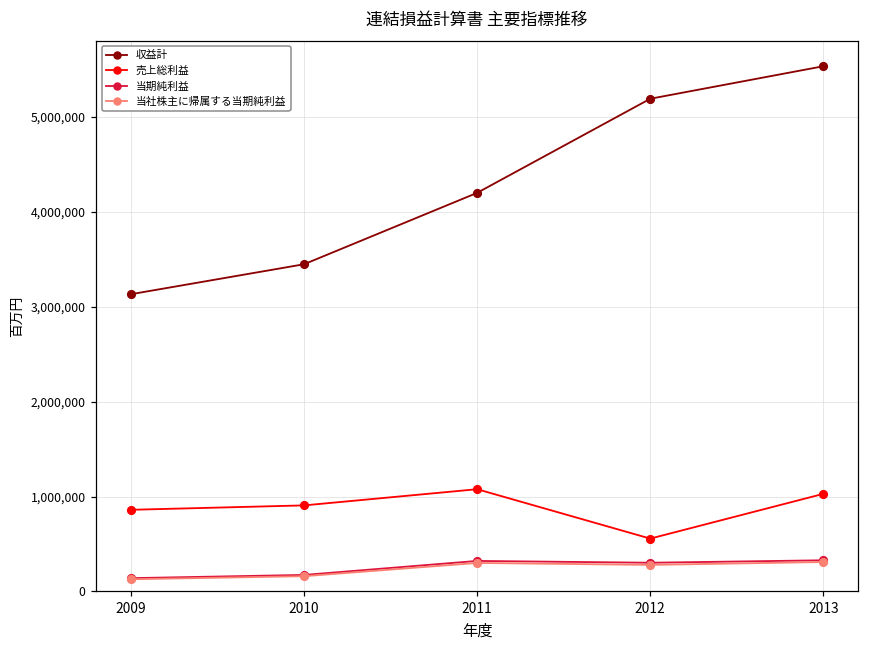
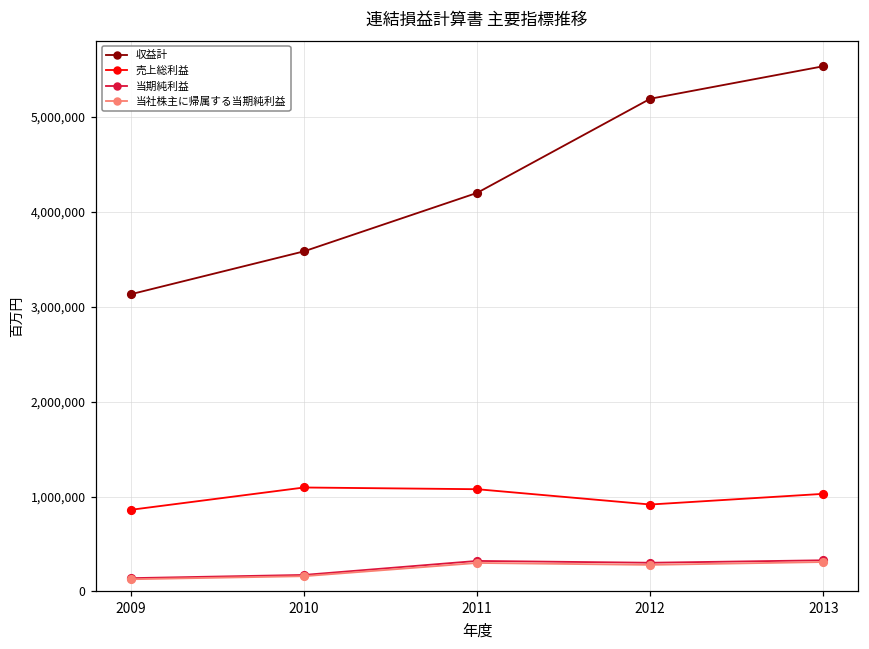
  {
    "収益計": {
      "2009": "3,100,000",
-     "2010": "3,400,000",
+     "2010": "3,600,000",
      "2011": "4,200,000",
      "2012": "5,200,000",
      "2013": "5,500,000"
    },
    "売上総利益": {
      "2009": "900,000",
-     "2010": "900,000",
+     "2010": "1,100,000",
      "2011": "1,100,000",
-     "2012": "600,000",
+     "2012": "900,000",
      "2013": "1,000,000"
    }
  }
